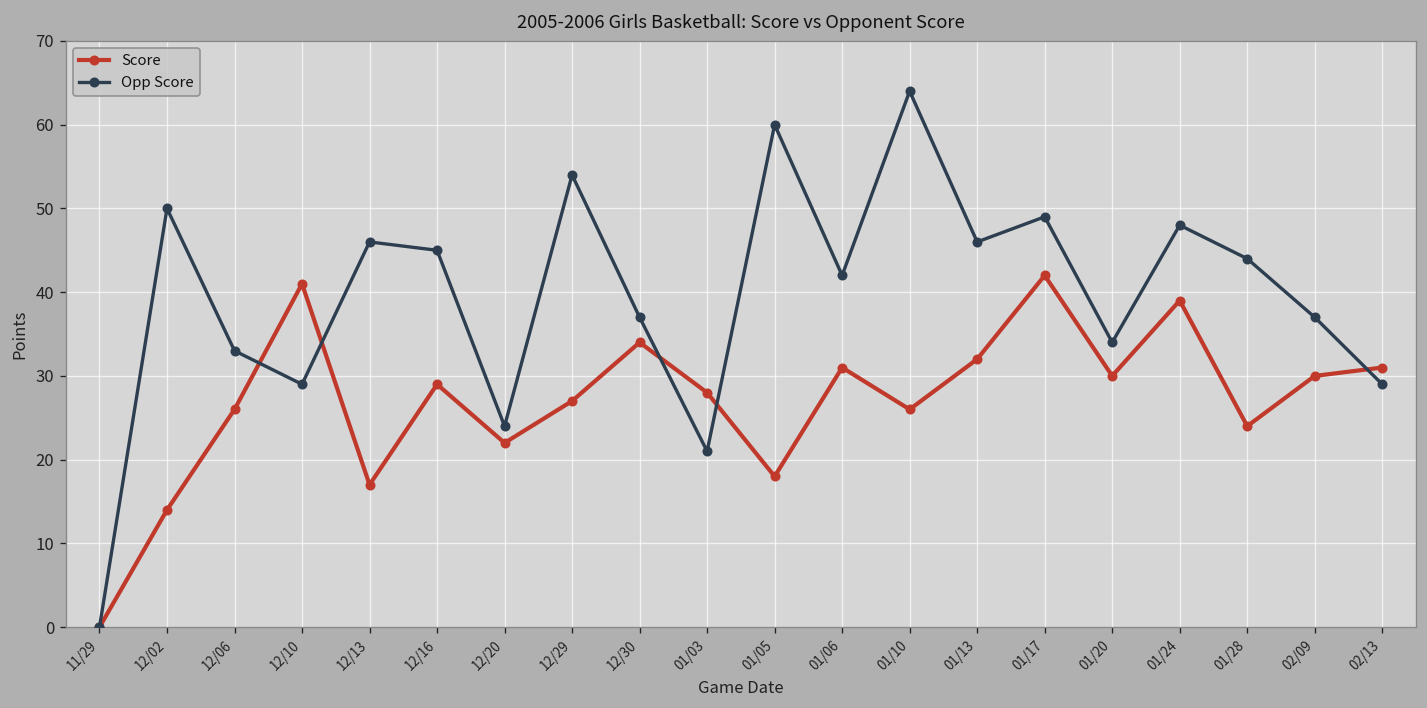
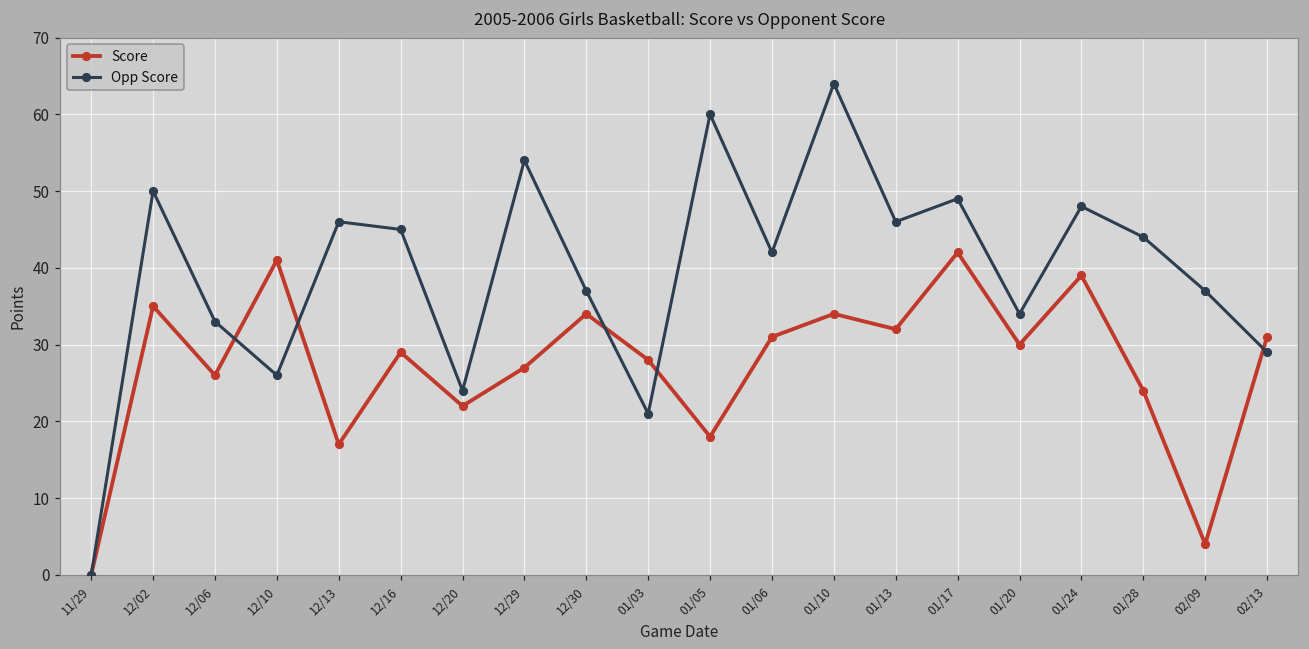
  {
    "Score": {
-     "12/02": 14,
+     "12/02": 35,
      "12/06": 26,
      "12/10": 41,
      "12/13": 17,
      "12/16": 29,
      "12/20": 22,
      "12/29": 27,
      "12/30": 34,
      "01/03": 28,
      "01/05": 18,
      "01/06": 31,
-     "01/10": 26,
+     "01/10": 34,
      "01/13": 32,
      "01/17": 42,
      "01/20": 30,
      "01/24": 39,
      "01/28": 24,
-     "02/09": 30,
+     "02/09": 4,
      "02/13": 31
    },
    "Opp Score": {
      "12/02": 50,
      "12/06": 33,
-     "12/10": 29,
+     "12/10": 26,
      "12/13": 46,
      "12/16": 45,
      "12/20": 24,
      "12/29": 54,
      "12/30": 37,
      "01/03": 21,
      "01/05": 60,
      "01/06": 42,
      "01/10": 64,
      "01/13": 46,
      "01/17": 49,
      "01/20": 34,
      "01/24": 48,
      "01/28": 44,
      "02/09": 37,
      "02/13": 29
    }
  }
